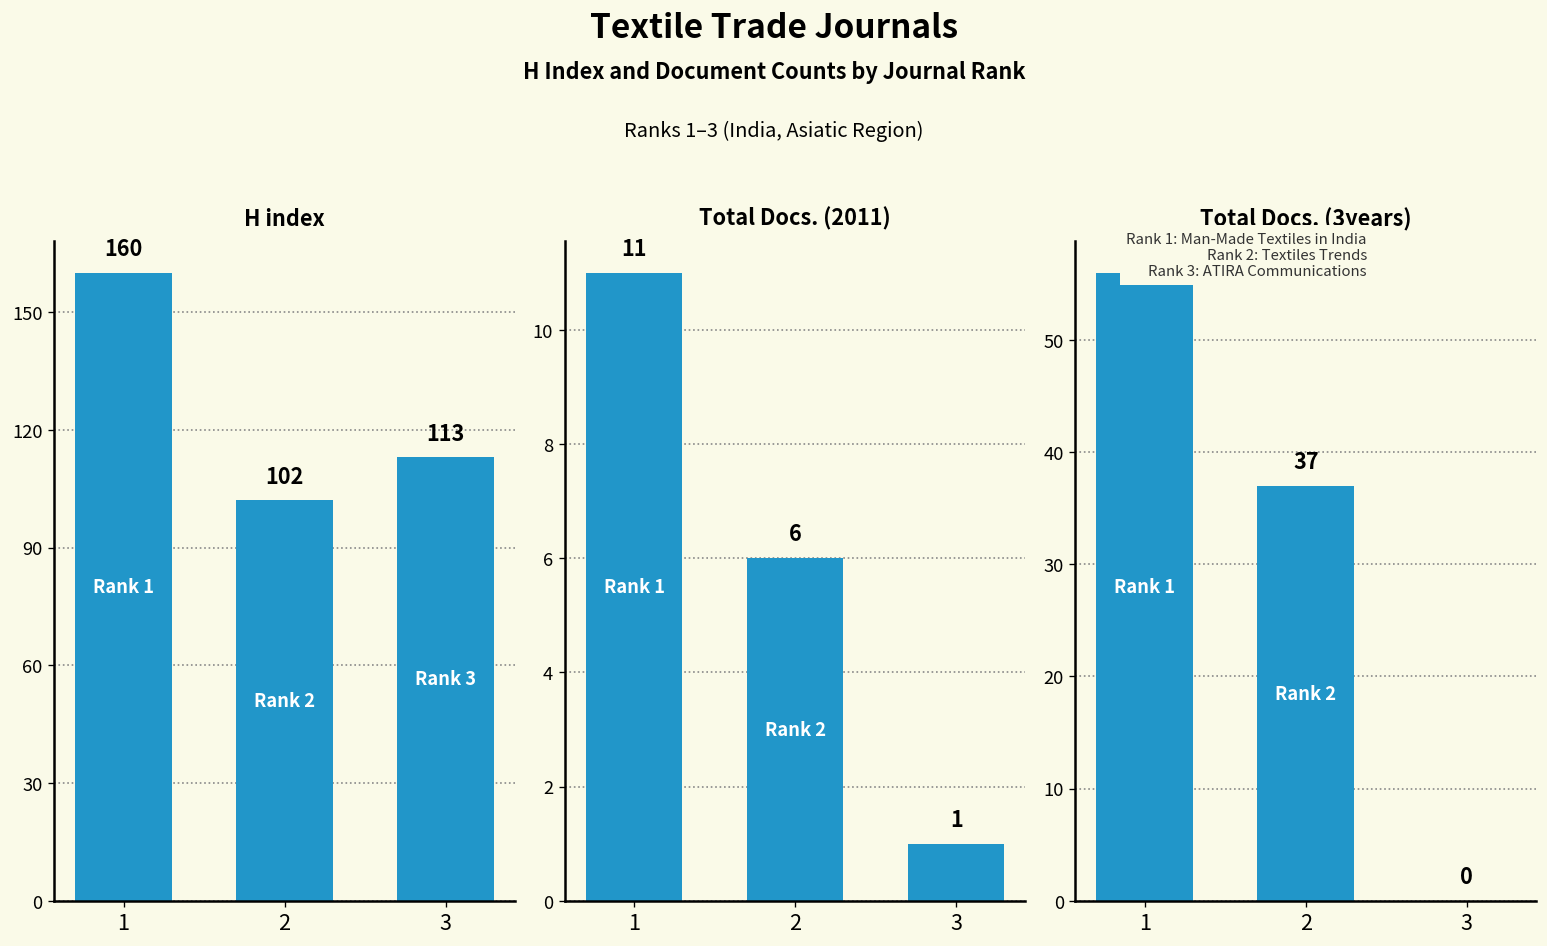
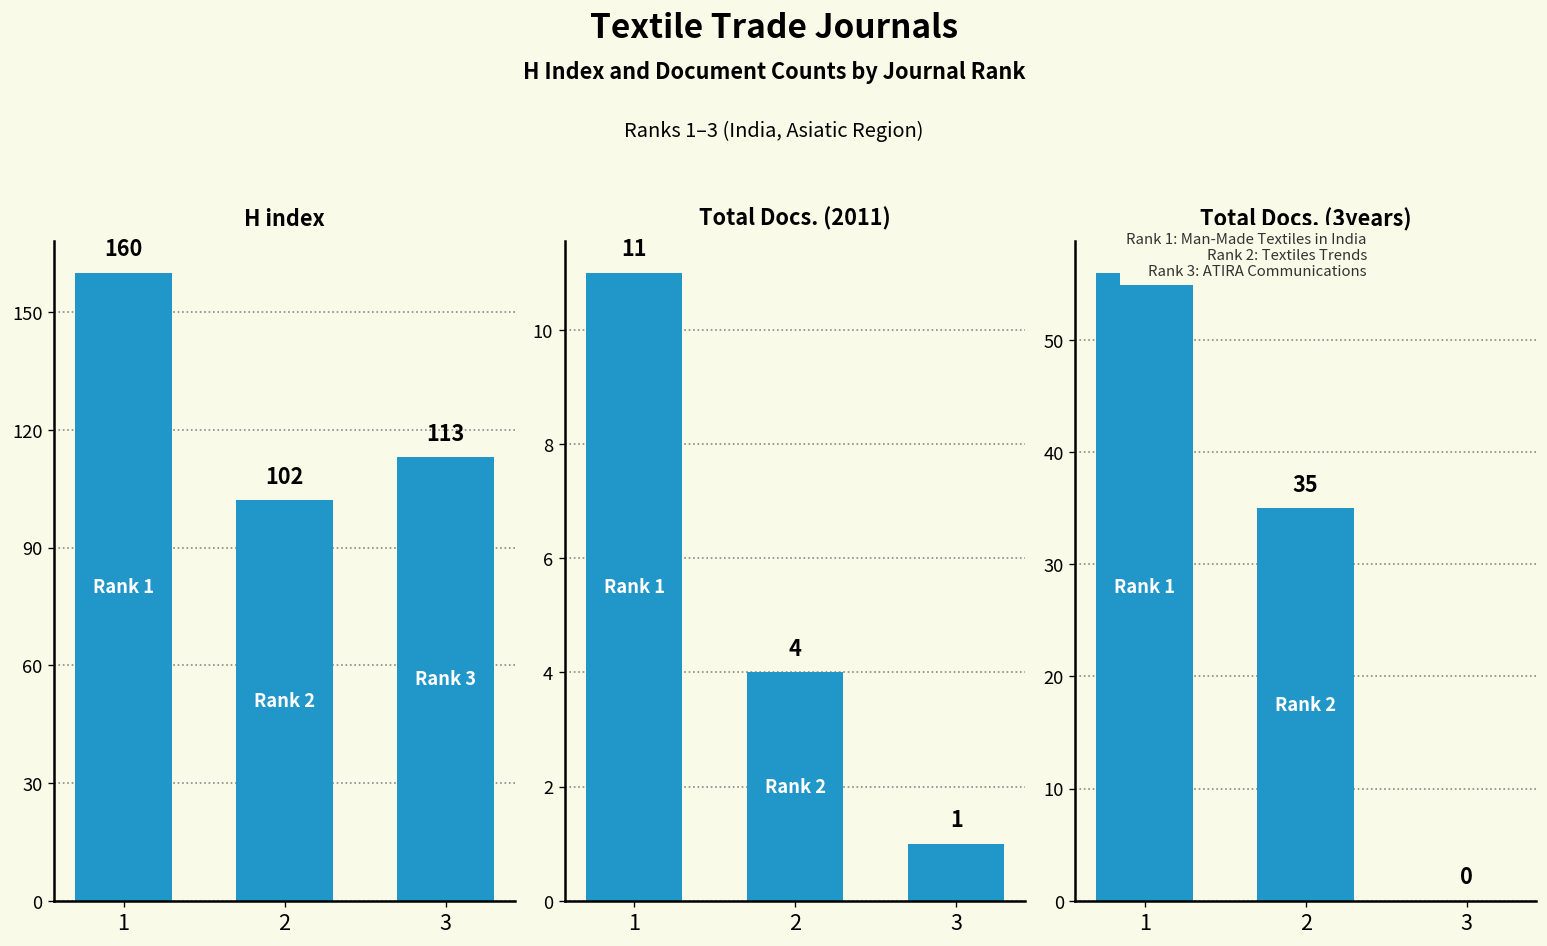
  {
    "H index": {
      "1": 160,
      "2": 102,
      "3": 113
    },
    "Total Docs. (2011)": {
      "1": 11,
-     "2": 6,
+     "2": 4,
      "3": 1
    },
    "Total Docs. (3years)": {
      "1": 56,
-     "2": 37,
+     "2": 35,
      "3": 0
    }
  }
